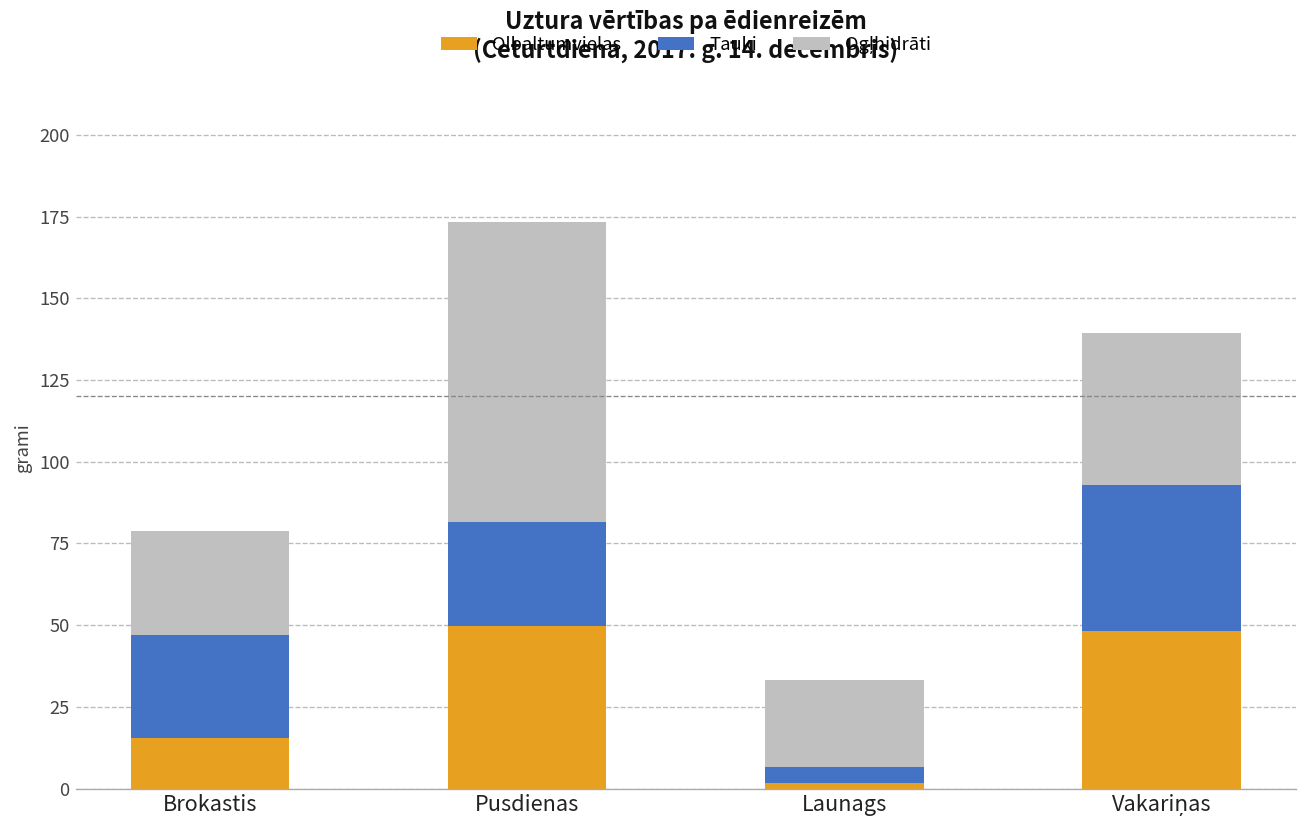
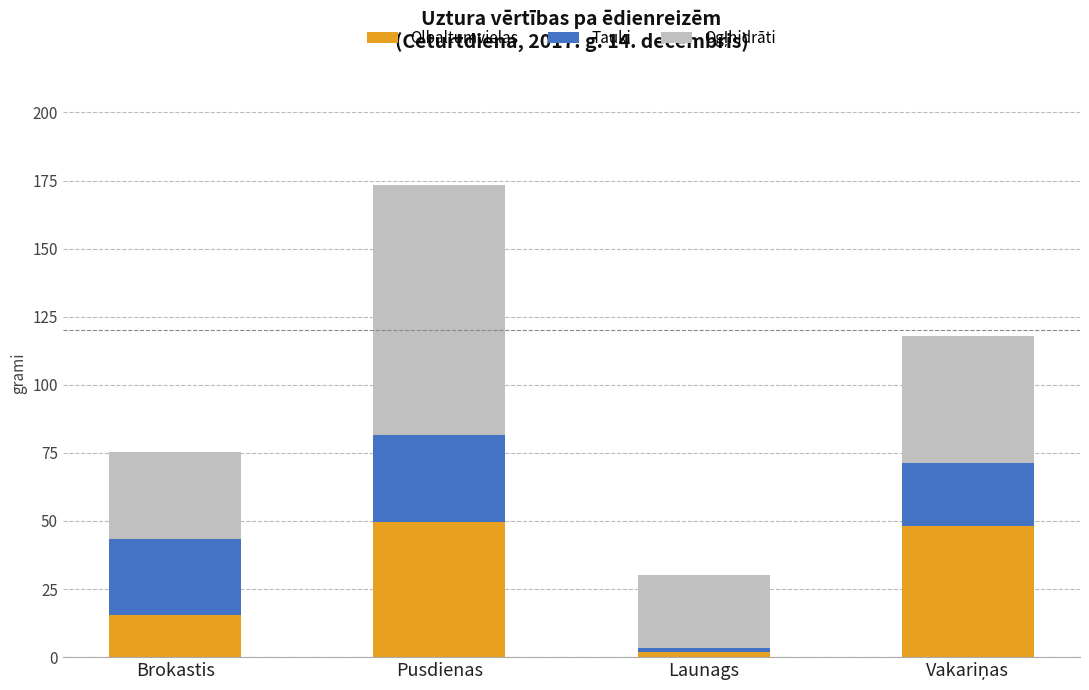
  {
    "Olbaltumvielas": {
      "Brokastis": 15,
      "Pusdienas": 50,
      "Launags": 2,
      "Vakariņas": 48
    },
    "Tauki": {
-     "Brokastis": 32,
+     "Brokastis": 28,
      "Pusdienas": 32,
-     "Launags": 5,
-     "Vakariņas": 45
+     "Launags": 2,
+     "Vakariņas": 23
    },
    "Ogļhidrāti": {
      "Brokastis": 32,
      "Pusdienas": 92,
      "Launags": 27,
      "Vakariņas": 47
    }
  }
